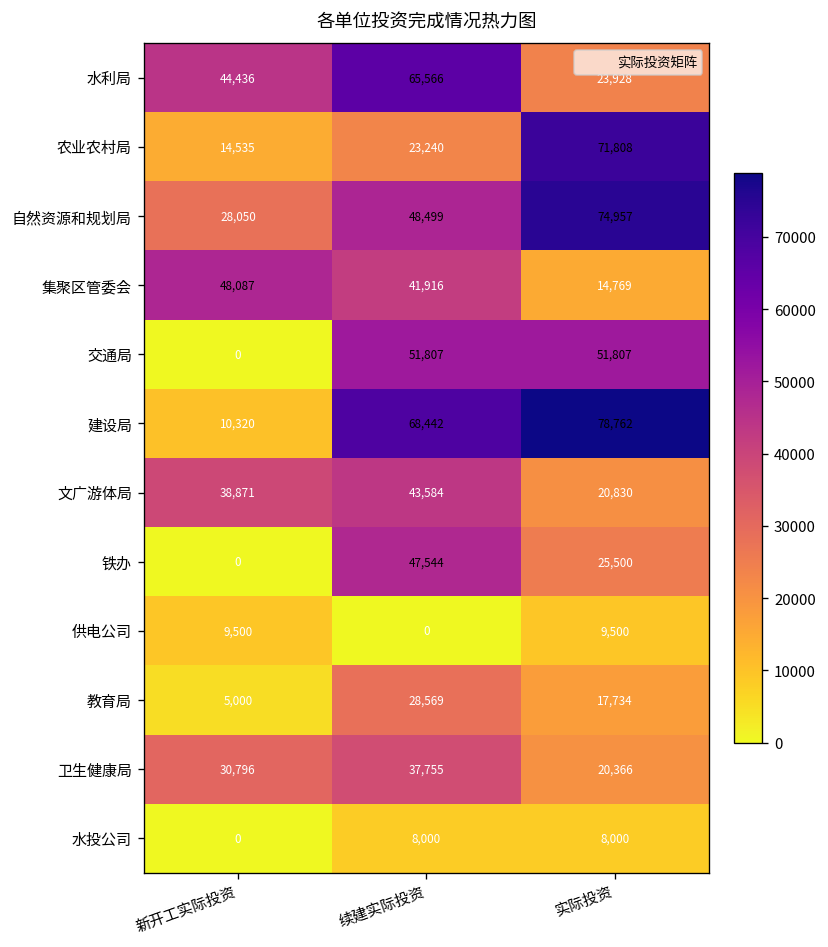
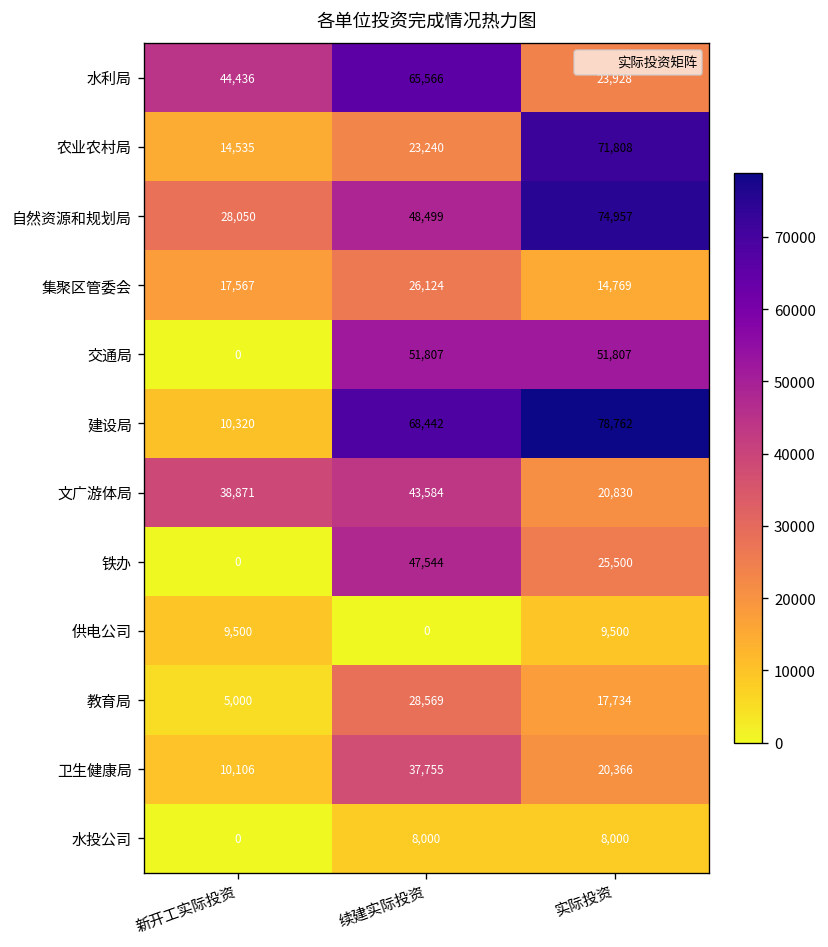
  {
    "水利局": {
      "新开工实际投资": "44,436",
      "续建实际投资": "65,566"
    },
    "农业农村局": {
      "新开工实际投资": "14,535",
      "续建实际投资": "23,240",
      "实际投资": "71,808"
    },
    "自然资源和规划局": {
      "新开工实际投资": "28,050",
      "续建实际投资": "48,499",
      "实际投资": "74,957"
    },
    "集聚区管委会": {
-     "新开工实际投资": "48,087",
-     "续建实际投资": "41,916",
+     "新开工实际投资": "17,567",
+     "续建实际投资": "26,124",
      "实际投资": "14,769"
    },
    "交通局": {
      "新开工实际投资": "0",
      "续建实际投资": "51,807",
      "实际投资": "51,807"
    },
    "建设局": {
      "新开工实际投资": "10,320",
      "续建实际投资": "68,442",
      "实际投资": "78,762"
    },
    "文广游体局": {
      "新开工实际投资": "38,871",
      "续建实际投资": "43,584",
      "实际投资": "20,830"
    },
    "铁办": {
      "新开工实际投资": "0",
      "续建实际投资": "47,544",
      "实际投资": "25,500"
    },
    "供电公司": {
      "新开工实际投资": "9,500",
      "续建实际投资": "0",
      "实际投资": "9,500"
    },
    "教育局": {
      "新开工实际投资": "5,000",
      "续建实际投资": "28,569",
      "实际投资": "17,734"
    },
    "卫生健康局": {
-     "新开工实际投资": "30,796",
+     "新开工实际投资": "10,106",
      "续建实际投资": "37,755",
      "实际投资": "20,366"
    },
    "水投公司": {
      "新开工实际投资": "0",
      "续建实际投资": "8,000",
      "实际投资": "8,000"
    }
  }
